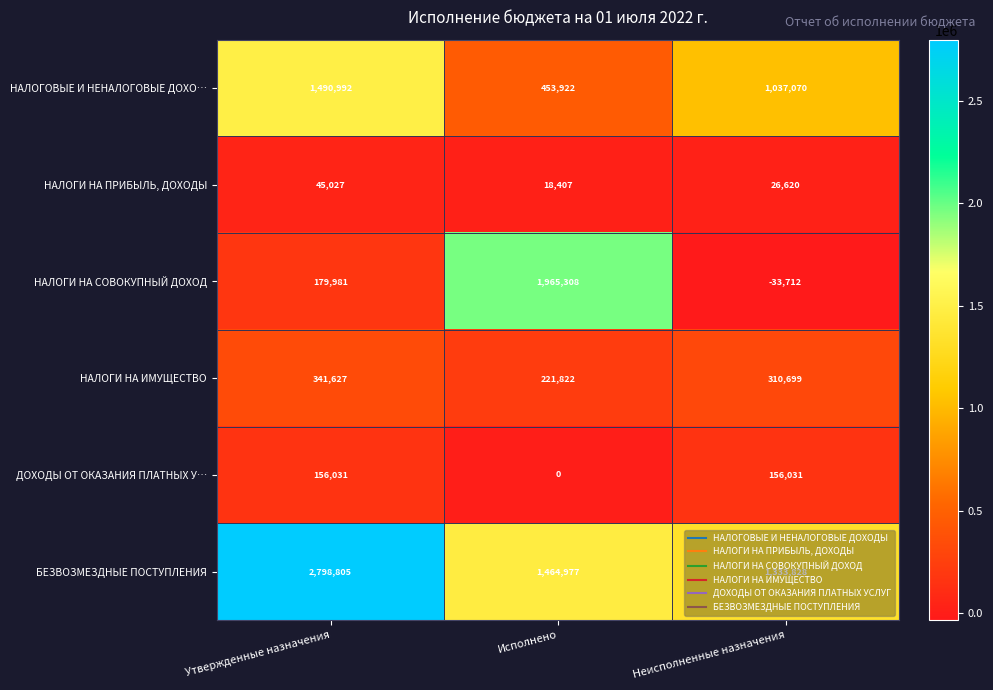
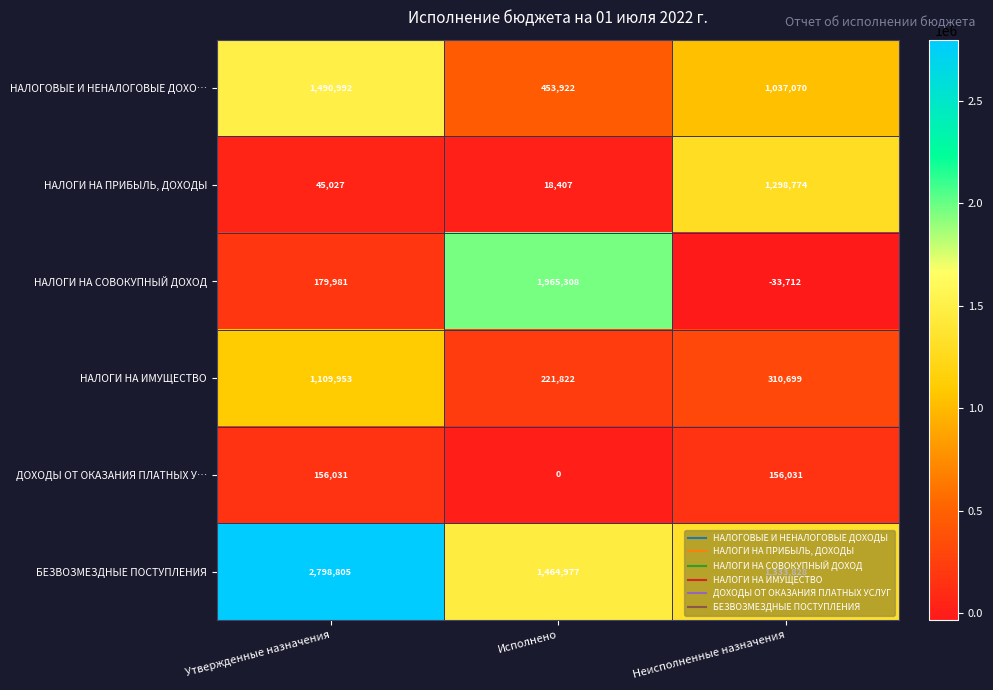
  {
    "НАЛОГОВЫЕ И НЕНАЛОГОВЫЕ ДОХО…": {
      "Утвержденные назначения": "1,490,992",
      "Исполнено": "453,922",
      "Неисполненные назначения": "1,037,070"
    },
    "НАЛОГИ НА ПРИБЫЛЬ, ДОХОДЫ": {
      "Утвержденные назначения": "45,027",
      "Исполнено": "18,407",
-     "Неисполненные назначения": "26,620"
+     "Неисполненные назначения": "1,298,774"
    },
    "НАЛОГИ НА СОВОКУПНЫЙ ДОХОД": {
      "Утвержденные назначения": "179,981",
      "Исполнено": "1,965,308",
      "Неисполненные назначения": "-33,712"
    },
    "НАЛОГИ НА ИМУЩЕСТВО": {
-     "Утвержденные назначения": "341,627",
+     "Утвержденные назначения": "1,109,953",
      "Исполнено": "221,822",
      "Неисполненные назначения": "310,699"
    },
    "ДОХОДЫ ОТ ОКАЗАНИЯ ПЛАТНЫХ У…": {
      "Утвержденные назначения": "156,031",
      "Исполнено": "0",
      "Неисполненные назначения": "156,031"
    },
    "БЕЗВОЗМЕЗДНЫЕ ПОСТУПЛЕНИЯ": {
      "Утвержденные назначения": "2,798,805",
      "Исполнено": "1,464,977"
    }
  }
